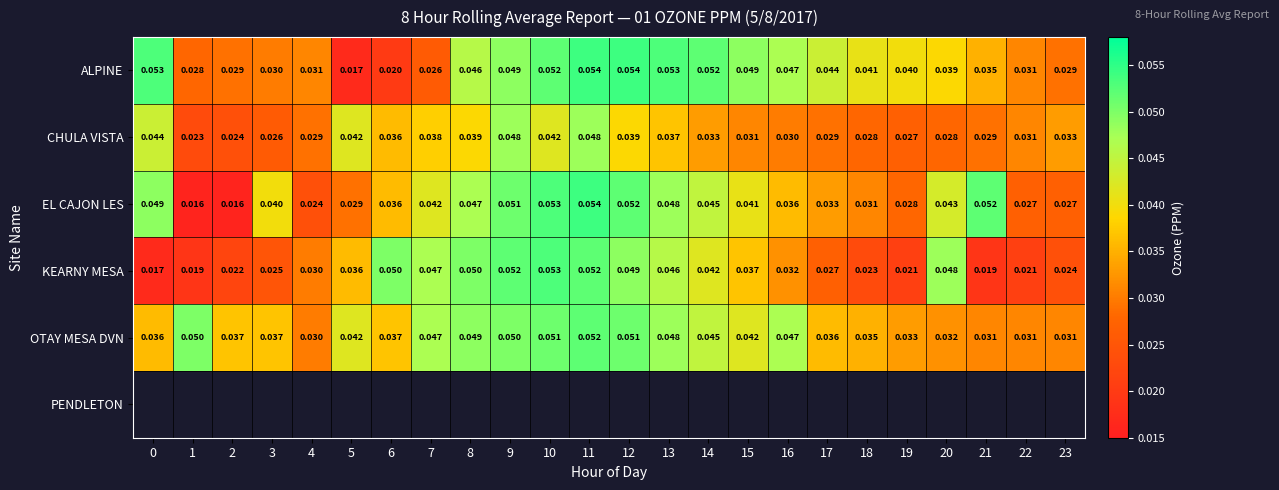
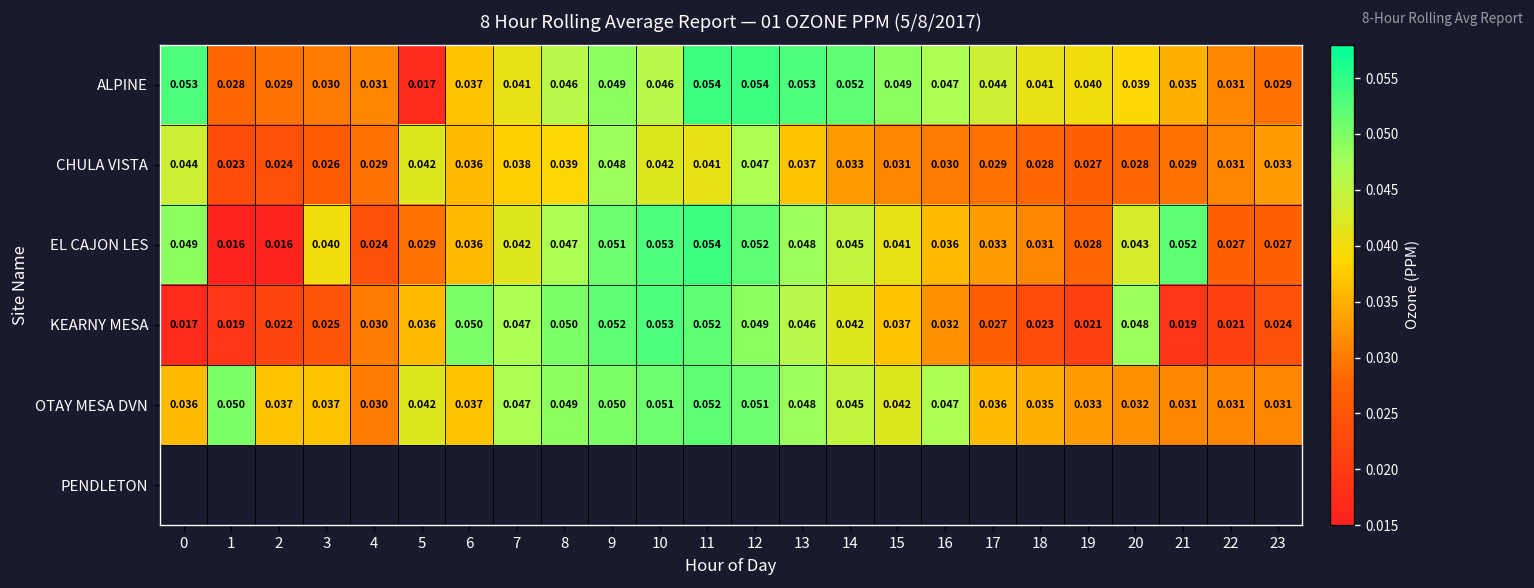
  {
    "ALPINE": {
      "0": 0.053,
      "1": 0.028,
      "2": 0.029,
      "3": 0.030,
      "4": 0.031,
      "5": 0.017,
-     "6": 0.020,
-     "7": 0.026,
+     "6": 0.037,
+     "7": 0.041,
      "8": 0.046,
      "9": 0.049,
-     "10": 0.052,
+     "10": 0.046,
      "11": 0.054,
      "12": 0.054,
      "13": 0.053,
      "14": 0.052,
      "15": 0.049,
      "16": 0.047,
      "17": 0.044,
      "18": 0.041,
      "19": 0.040,
      "20": 0.039,
      "21": 0.035,
      "22": 0.031,
      "23": 0.029
    },
    "CHULA VISTA": {
      "0": 0.044,
      "1": 0.023,
      "2": 0.024,
      "3": 0.026,
      "4": 0.029,
      "5": 0.042,
      "6": 0.036,
      "7": 0.038,
      "8": 0.039,
      "9": 0.048,
      "10": 0.042,
-     "11": 0.048,
-     "12": 0.039,
+     "11": 0.041,
+     "12": 0.047,
      "13": 0.037,
      "14": 0.033,
      "15": 0.031,
      "16": 0.030,
      "17": 0.029,
      "18": 0.028,
      "19": 0.027,
      "20": 0.028,
      "21": 0.029,
      "22": 0.031,
      "23": 0.033
    },
    "EL CAJON LES": {
      "0": 0.049,
      "1": 0.016,
      "2": 0.016,
      "3": 0.040,
      "4": 0.024,
      "5": 0.029,
      "6": 0.036,
      "7": 0.042,
      "8": 0.047,
      "9": 0.051,
      "10": 0.053,
      "11": 0.054,
      "12": 0.052,
      "13": 0.048,
      "14": 0.045,
      "15": 0.041,
      "16": 0.036,
      "17": 0.033,
      "18": 0.031,
      "19": 0.028,
      "20": 0.043,
      "21": 0.052,
      "22": 0.027,
      "23": 0.027
    },
    "KEARNY MESA": {
      "0": 0.017,
      "1": 0.019,
      "2": 0.022,
      "3": 0.025,
      "4": 0.030,
      "5": 0.036,
      "6": 0.050,
      "7": 0.047,
      "8": 0.050,
      "9": 0.052,
      "10": 0.053,
      "11": 0.052,
      "12": 0.049,
      "13": 0.046,
      "14": 0.042,
      "15": 0.037,
      "16": 0.032,
      "17": 0.027,
      "18": 0.023,
      "19": 0.021,
      "20": 0.048,
      "21": 0.019,
      "22": 0.021,
      "23": 0.024
    },
    "OTAY MESA DVN": {
      "0": 0.036,
      "1": 0.050,
      "2": 0.037,
      "3": 0.037,
      "4": 0.030,
      "5": 0.042,
      "6": 0.037,
      "7": 0.047,
      "8": 0.049,
      "9": 0.050,
      "10": 0.051,
      "11": 0.052,
      "12": 0.051,
      "13": 0.048,
      "14": 0.045,
      "15": 0.042,
      "16": 0.047,
      "17": 0.036,
      "18": 0.035,
      "19": 0.033,
      "20": 0.032,
      "21": 0.031,
      "22": 0.031,
      "23": 0.031
    }
  }
